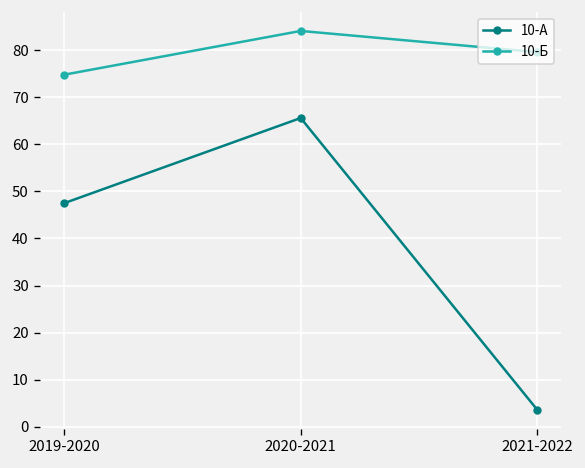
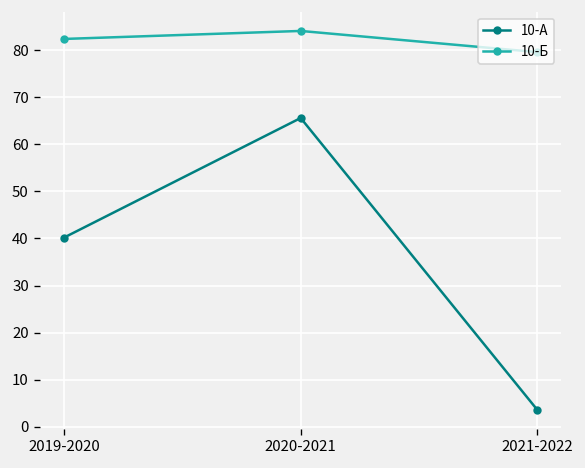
  {
    "10-А": {
-     "2019-2020": 48,
+     "2019-2020": 40,
      "2020-2021": 66,
      "2021-2022": 4
    },
    "10-Б": {
-     "2019-2020": 75,
+     "2019-2020": 82,
      "2020-2021": 84
    }
  }
